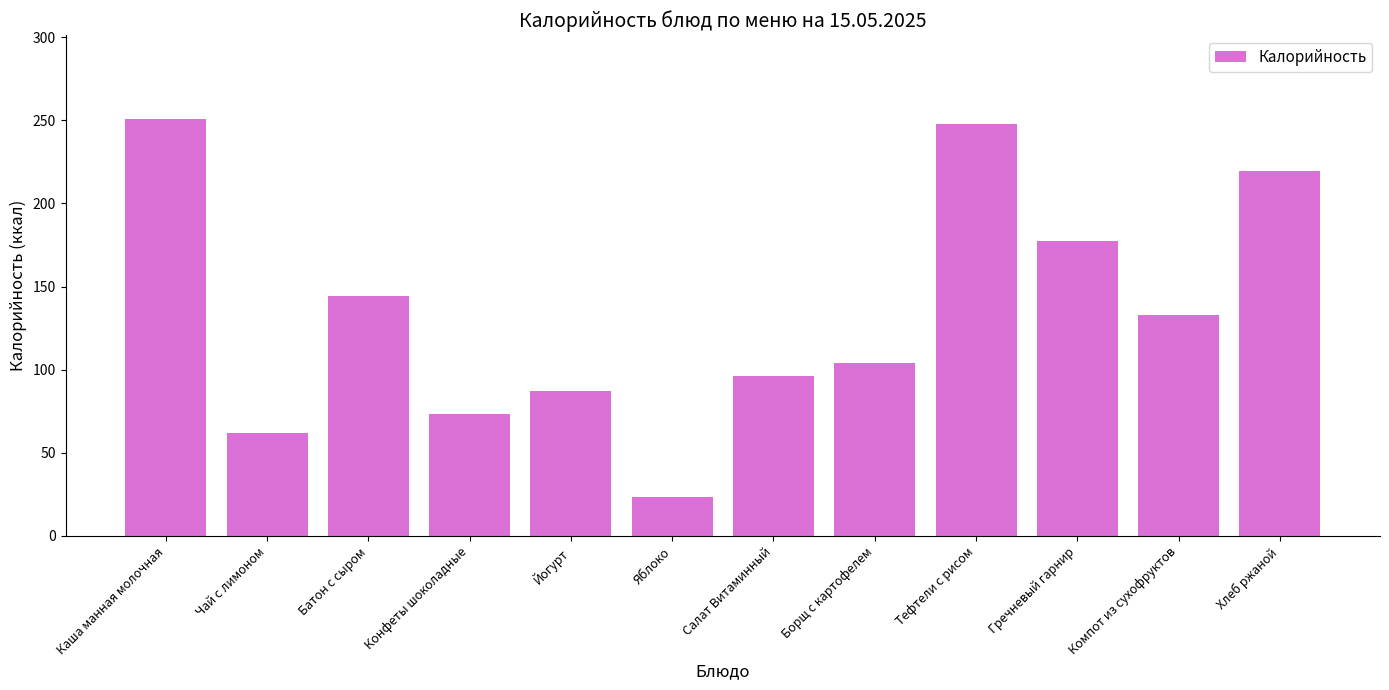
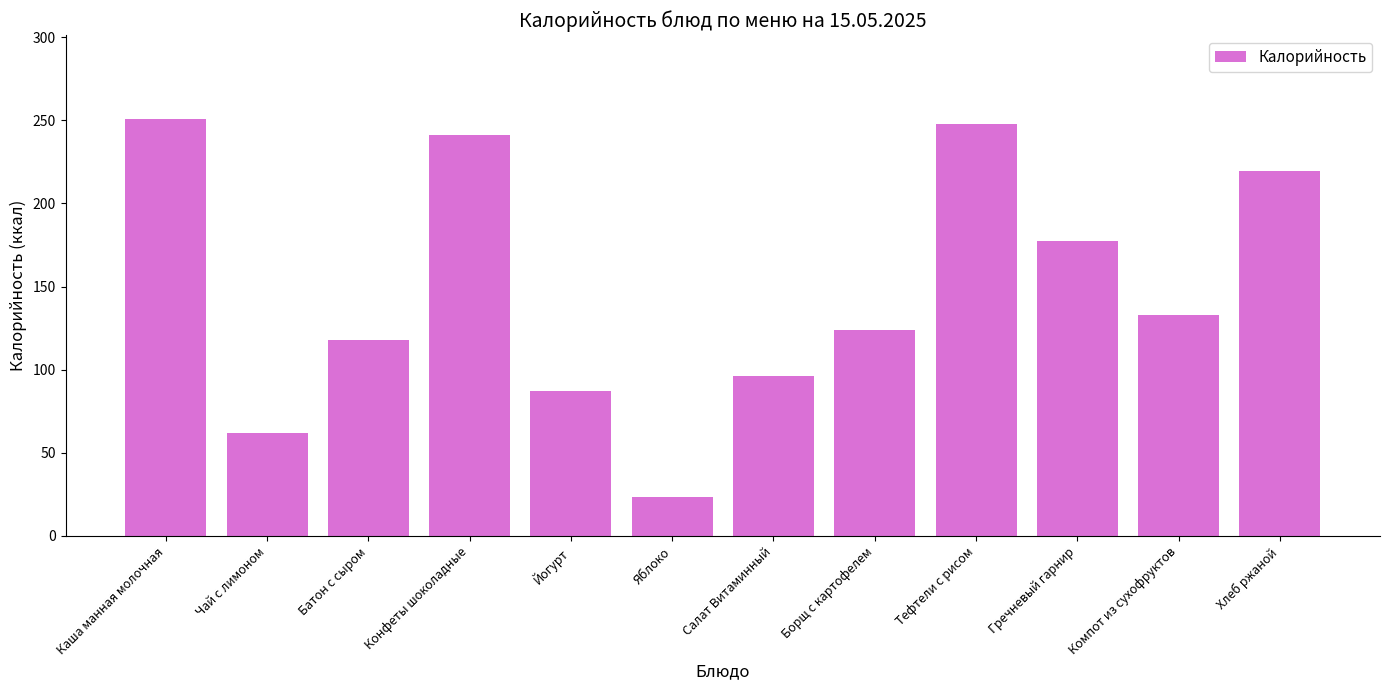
  {
    "Каша манная молочная": 251,
    "Чай с лимоном": 62,
-   "Батон с сыром": 144,
-   "Конфеты шоколадные": 74,
+   "Батон с сыром": 118,
+   "Конфеты шоколадные": 241,
    "Йогурт": 87,
    "Яблоко": 23,
    "Салат Витаминный": 96,
-   "Борщ с картофелем": 104,
+   "Борщ с картофелем": 124,
    "Тефтели с рисом": 248,
    "Гречневый гарнир": 178,
    "Компот из сухофруктов": 133,
    "Хлеб ржаной": 219
  }
